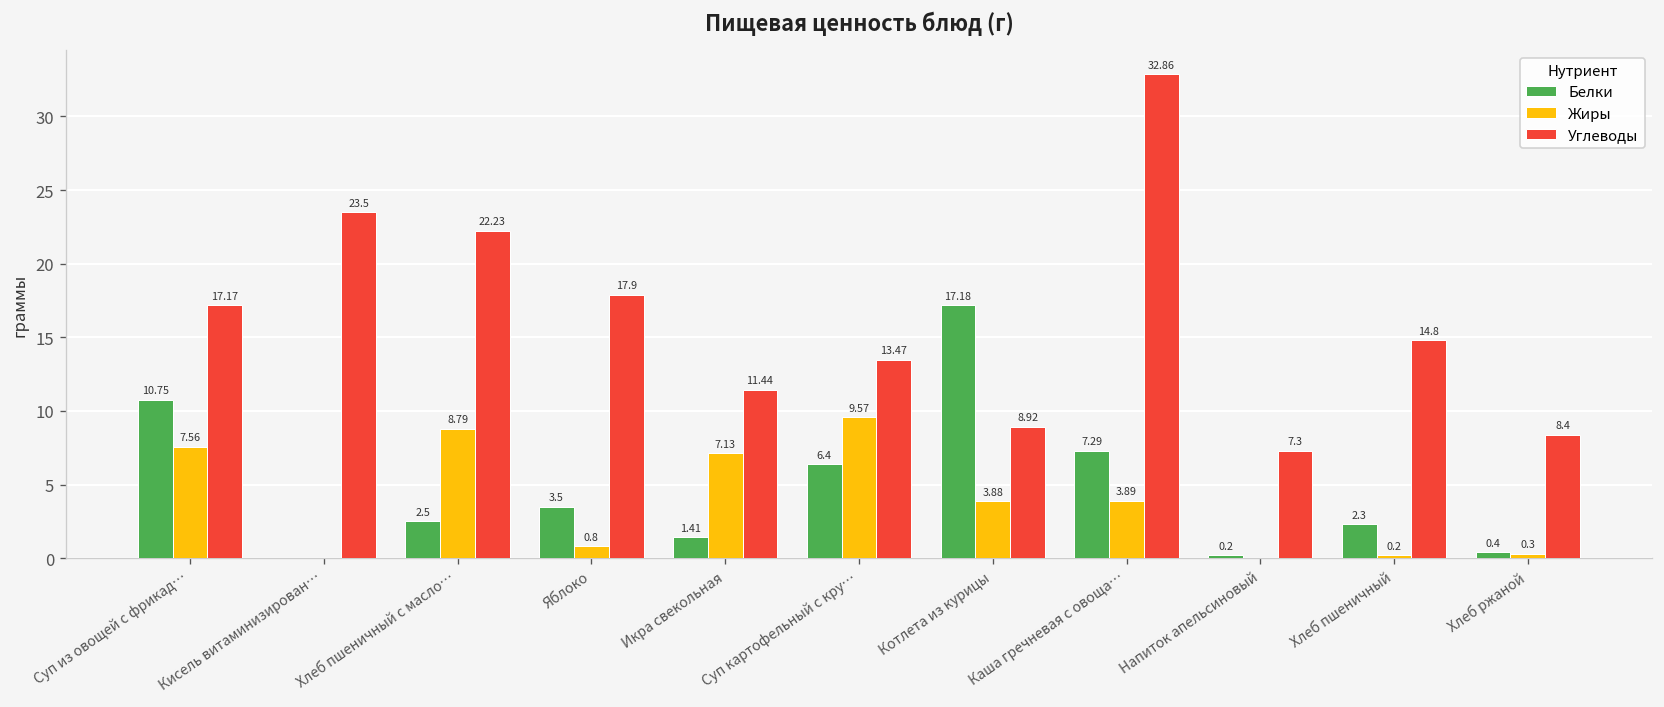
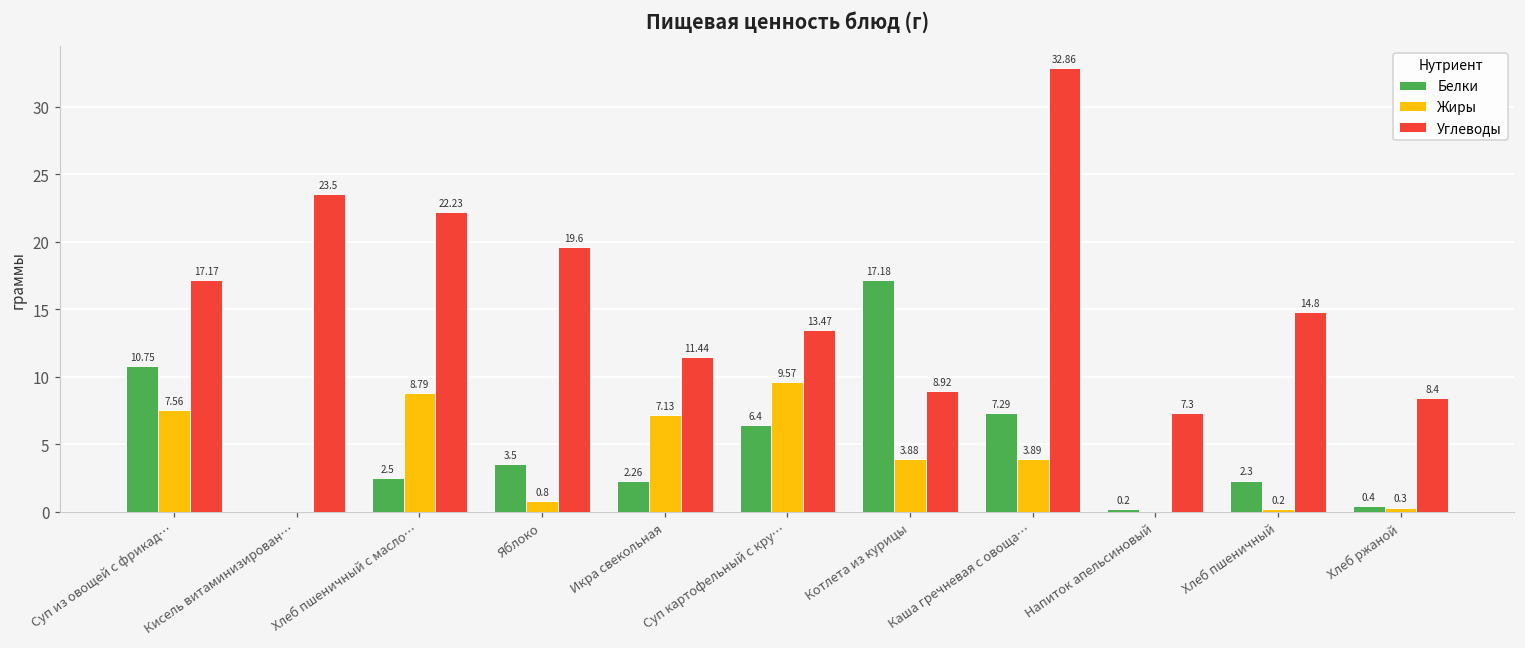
  {
    "Белки": {
      "Суп из овощей с фрикад…": 10.75,
      "Хлеб пшеничный с масло…": 2.5,
      "Яблоко": 3.5,
-     "Икра свекольная": 1.41,
+     "Икра свекольная": 2.26,
      "Суп картофельный с кру…": 6.4,
      "Котлета из курицы": 17.18,
      "Каша гречневая с овоща…": 7.29,
      "Напиток апельсиновый": 0.2,
      "Хлеб пшеничный": 2.3,
      "Хлеб ржаной": 0.4
    },
    "Жиры": {
      "Суп из овощей с фрикад…": 7.56,
      "Хлеб пшеничный с масло…": 8.79,
      "Яблоко": 0.8,
      "Икра свекольная": 7.13,
      "Суп картофельный с кру…": 9.57,
      "Котлета из курицы": 3.88,
      "Каша гречневая с овоща…": 3.89,
      "Хлеб пшеничный": 0.2,
      "Хлеб ржаной": 0.3
    },
    "Углеводы": {
      "Суп из овощей с фрикад…": 17.17,
      "Кисель витаминизирован…": 23.5,
      "Хлеб пшеничный с масло…": 22.23,
-     "Яблоко": 17.9,
+     "Яблоко": 19.6,
      "Икра свекольная": 11.44,
      "Суп картофельный с кру…": 13.47,
      "Котлета из курицы": 8.92,
      "Каша гречневая с овоща…": 32.86,
      "Напиток апельсиновый": 7.3,
      "Хлеб пшеничный": 14.8,
      "Хлеб ржаной": 8.4
    }
  }
